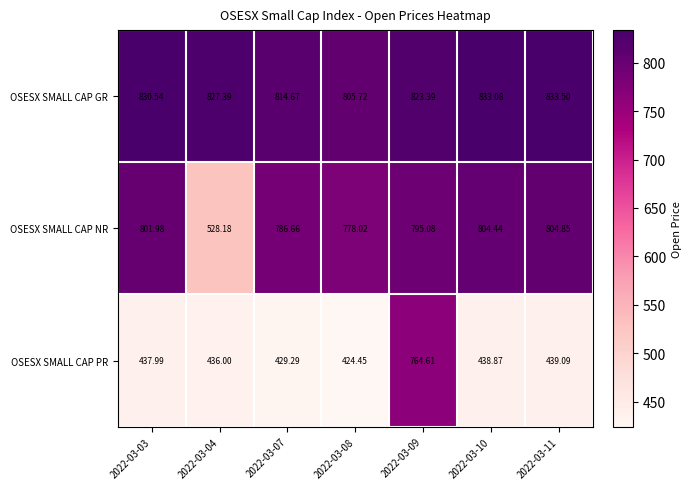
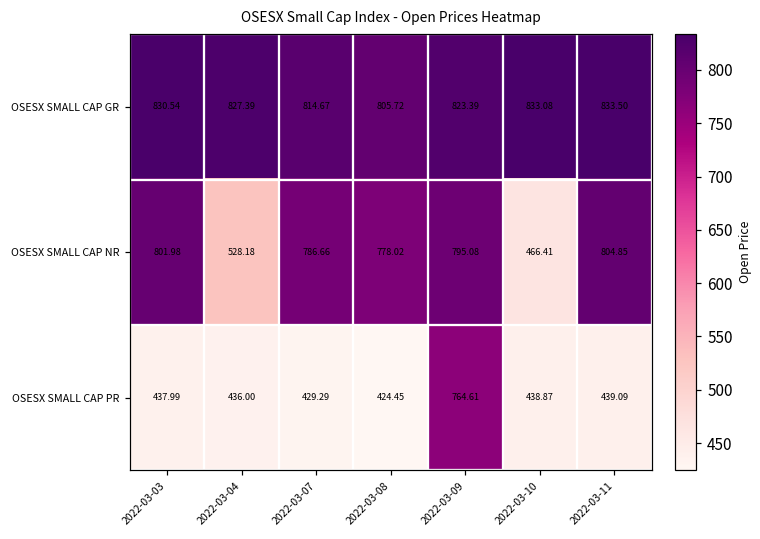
  {
    "OSESX SMALL CAP GR": {
      "2022-03-03": 830.54,
      "2022-03-04": 827.39,
      "2022-03-07": 814.67,
      "2022-03-08": 805.72,
      "2022-03-09": 823.39,
      "2022-03-10": 833.08,
      "2022-03-11": 833.50
    },
    "OSESX SMALL CAP NR": {
      "2022-03-03": 801.98,
      "2022-03-04": 528.18,
      "2022-03-07": 786.66,
      "2022-03-08": 778.02,
      "2022-03-09": 795.08,
-     "2022-03-10": 804.44,
+     "2022-03-10": 466.41,
      "2022-03-11": 804.85
    },
    "OSESX SMALL CAP PR": {
      "2022-03-03": 437.99,
      "2022-03-04": 436.00,
      "2022-03-07": 429.29,
      "2022-03-08": 424.45,
      "2022-03-09": 764.61,
      "2022-03-10": 438.87,
      "2022-03-11": 439.09
    }
  }
